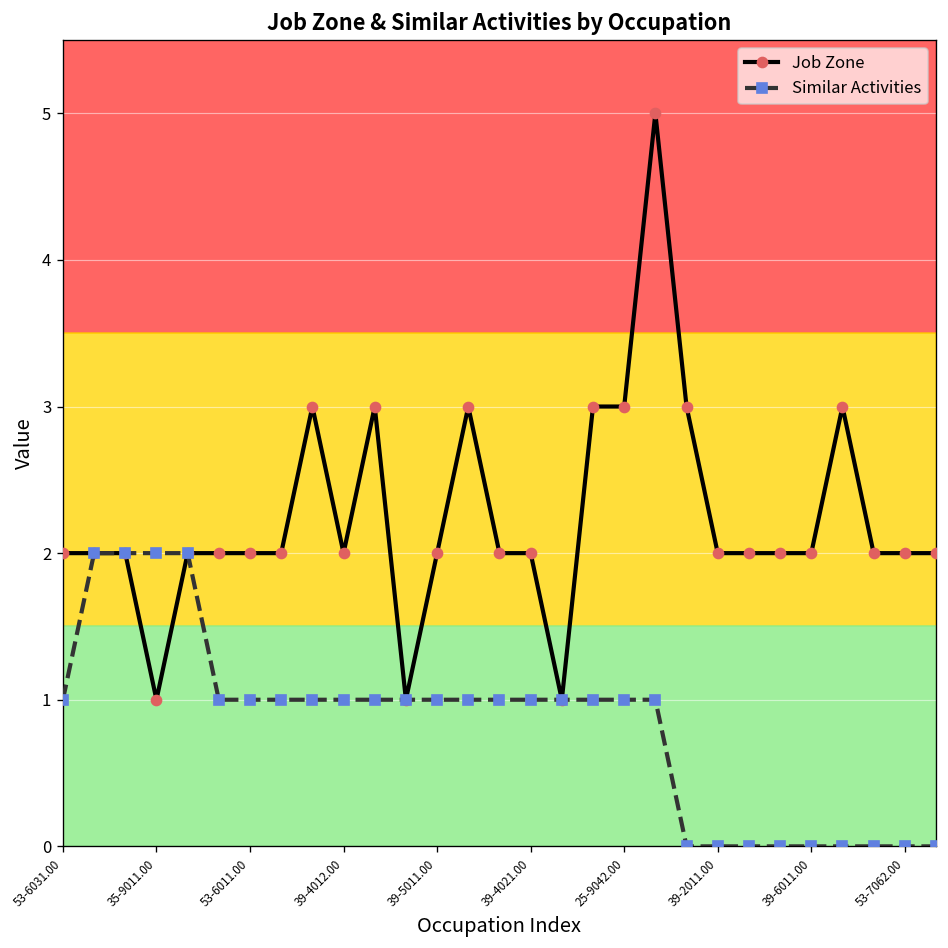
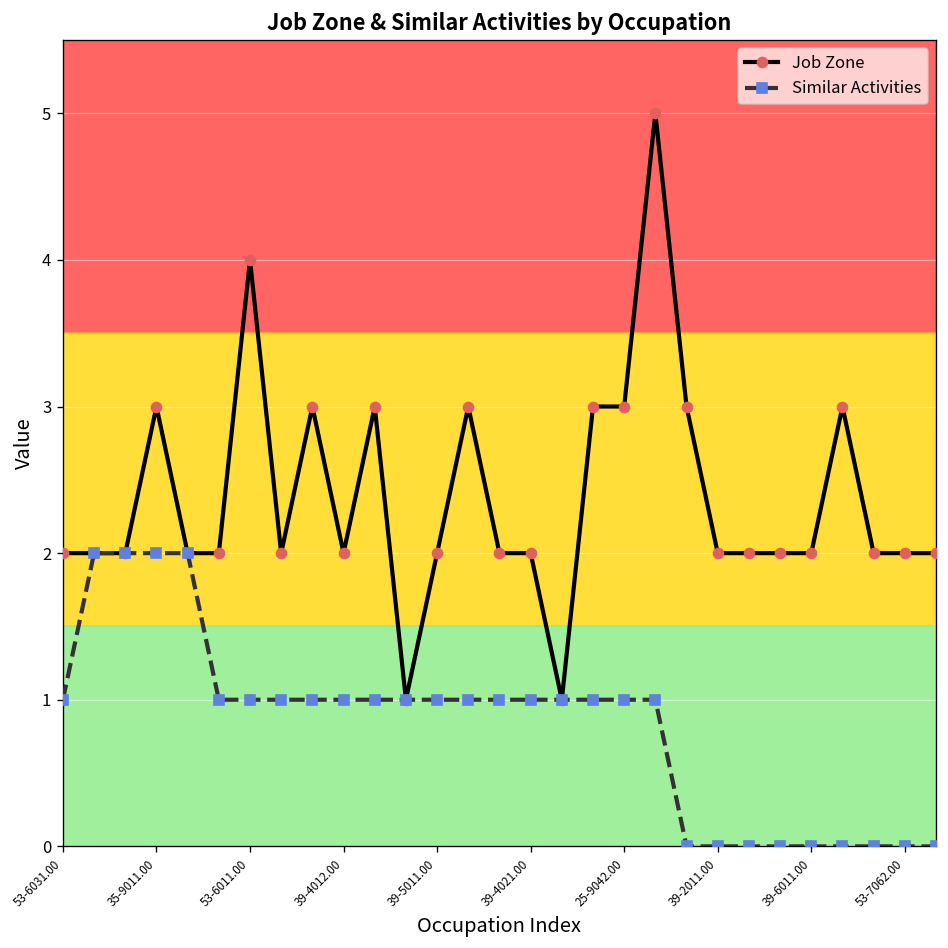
  {
    "Job Zone": {
      "53-6031.00": 2,
-     "35-9011.00": 1,
-     "53-6011.00": 2,
+     "35-9011.00": 3,
+     "53-6011.00": 4,
      "39-4012.00": 2,
      "39-5011.00": 2,
      "39-4021.00": 2,
      "25-9042.00": 3,
      "39-2011.00": 2,
      "39-6011.00": 2,
      "53-7062.00": 2
    },
    "Similar Activities": {
      "53-6031.00": 1,
      "35-9011.00": 2,
      "53-6011.00": 1,
      "39-4012.00": 1,
      "39-5011.00": 1,
      "39-4021.00": 1,
      "25-9042.00": 1,
      "39-2011.00": 0,
      "39-6011.00": 0,
      "53-7062.00": 0
    }
  }
